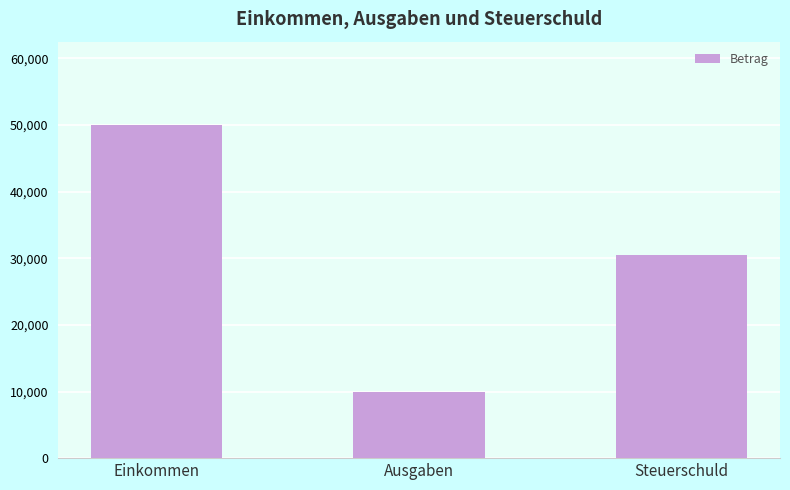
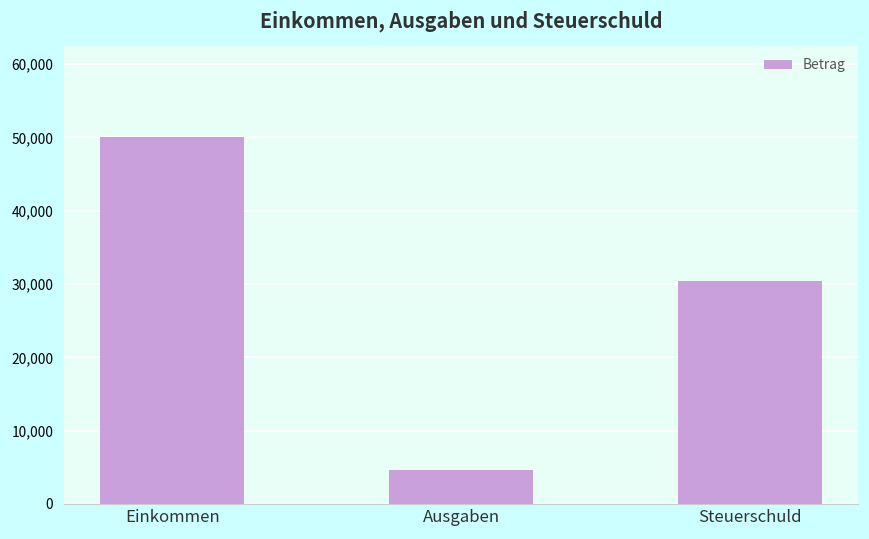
  {
    "Einkommen": "50,000",
-   "Ausgaben": "10,000",
+   "Ausgaben": "5,000",
    "Steuerschuld": "30,000"
  }
